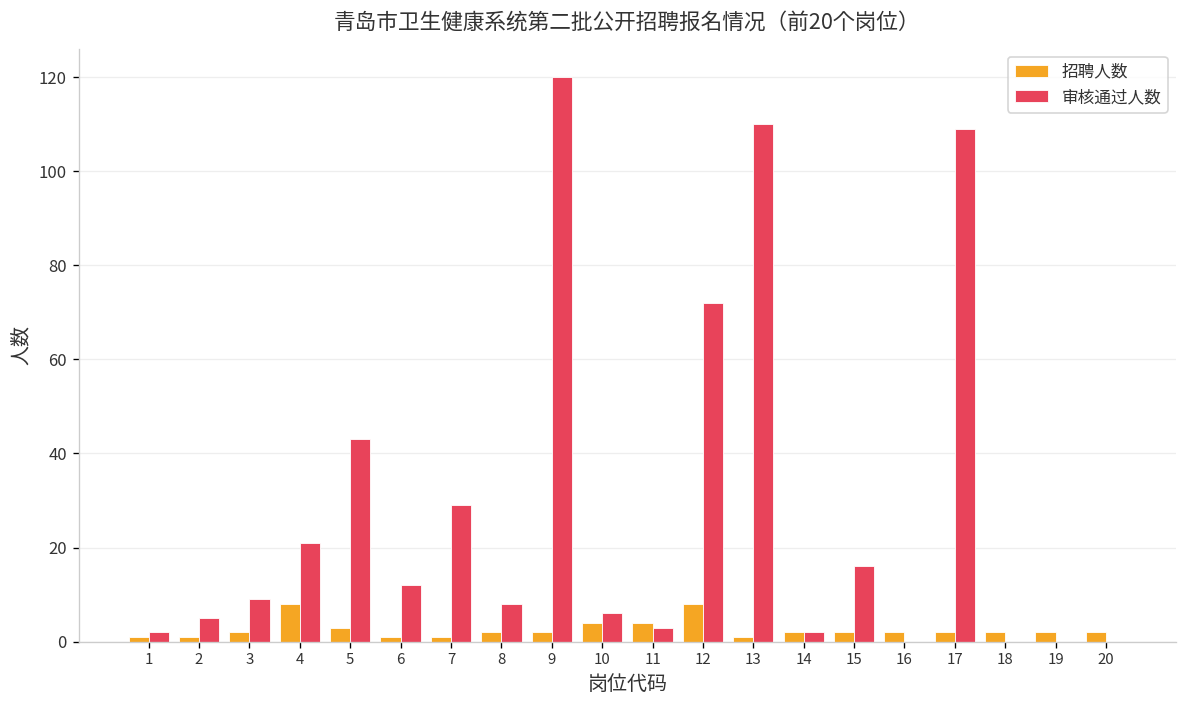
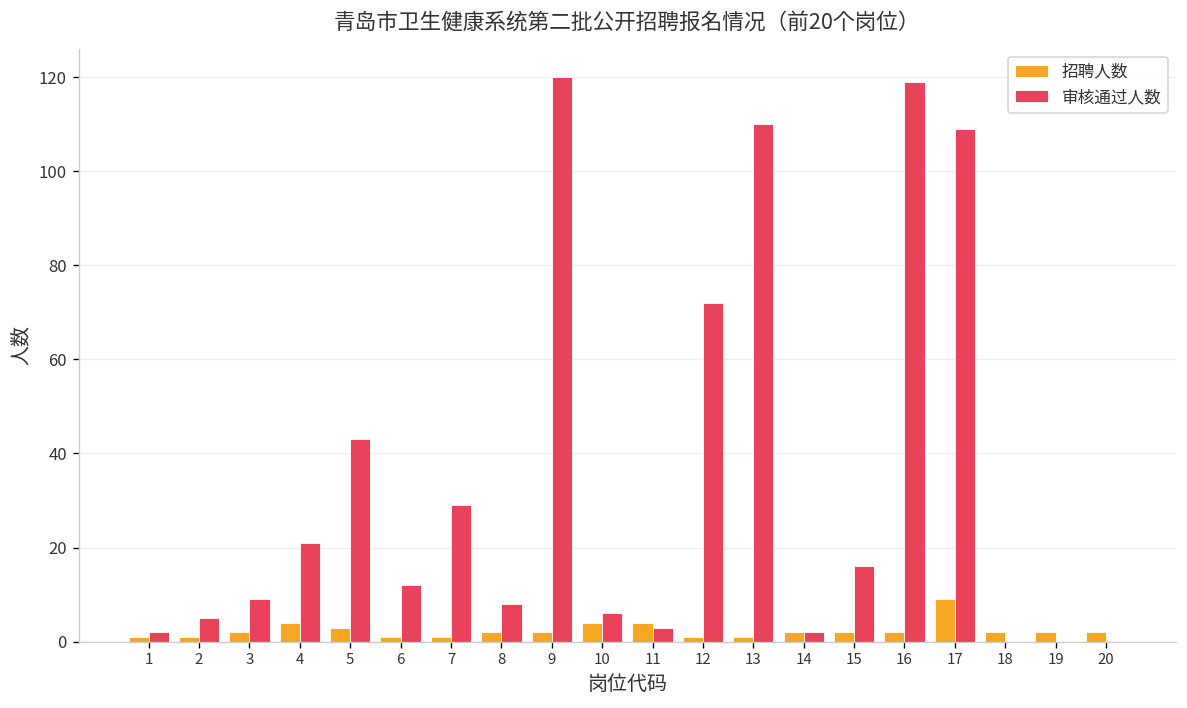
  {
    "招聘人数": {
      "1": 1,
      "2": 1,
      "3": 2,
-     "4": 8,
+     "4": 4,
      "5": 3,
      "6": 1,
      "7": 1,
      "8": 2,
      "9": 2,
      "10": 4,
      "11": 4,
-     "12": 8,
+     "12": 1,
      "13": 1,
      "14": 2,
      "15": 2,
      "16": 2,
-     "17": 2,
+     "17": 9,
      "18": 2,
      "19": 2,
      "20": 2
    },
    "审核通过人数": {
      "1": 2,
      "2": 5,
      "3": 9,
      "4": 21,
      "5": 43,
      "6": 12,
      "7": 29,
      "8": 8,
      "9": 120,
      "10": 6,
      "11": 3,
      "12": 72,
      "13": 110,
      "14": 2,
      "15": 16,
-     "16": 0,
+     "16": 119,
      "17": 109,
      "18": 0,
      "19": 0,
      "20": 0
    }
  }
